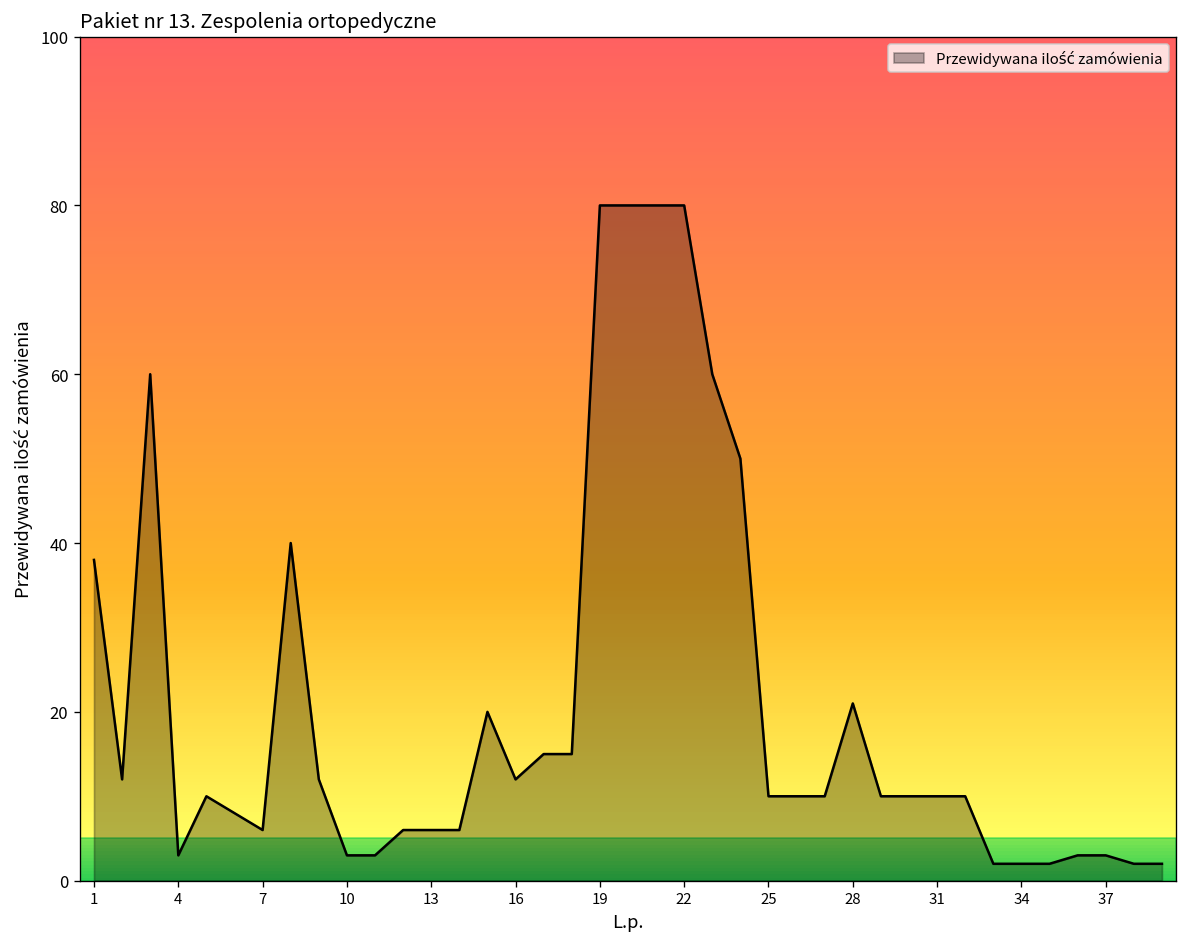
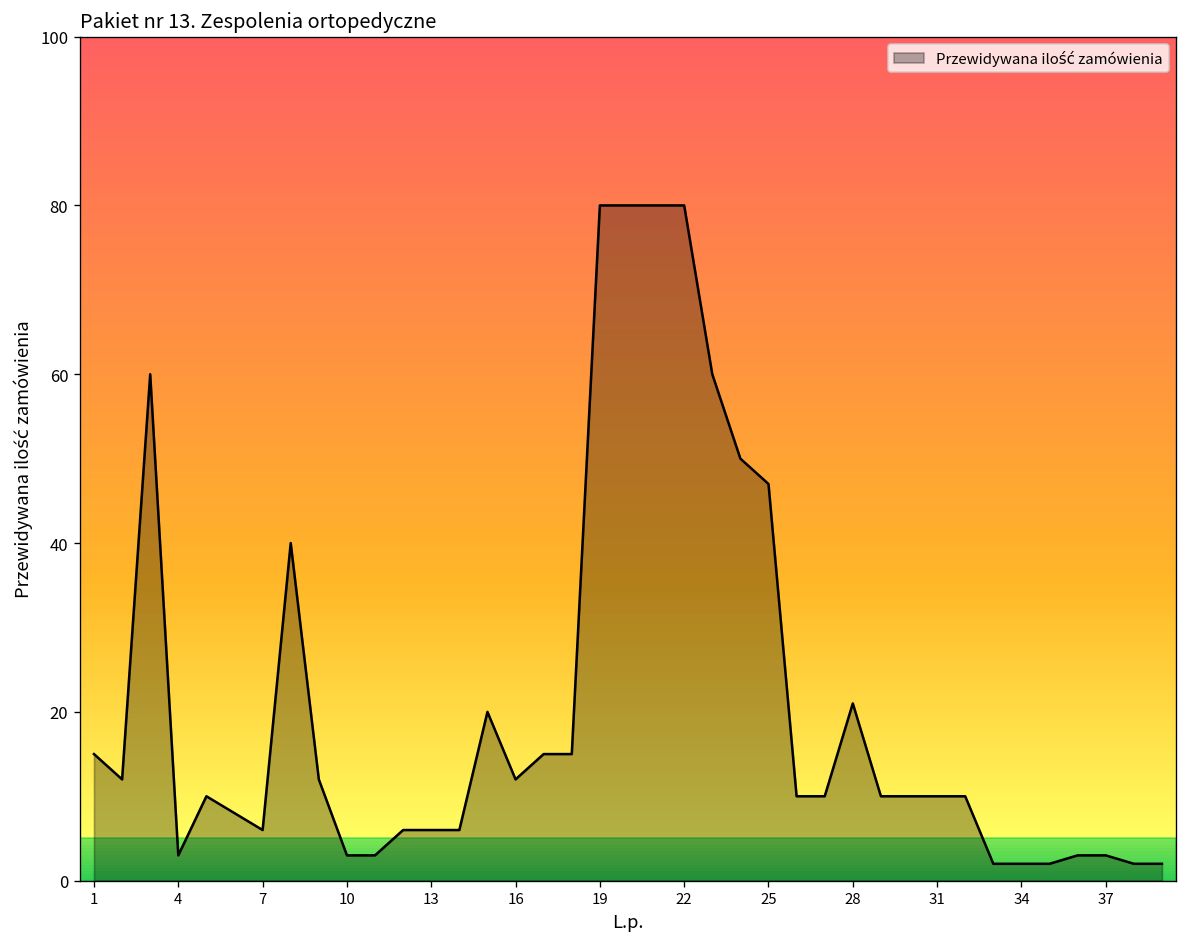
  {
-   "1": 38,
+   "1": 15,
    "7": 6,
    "13": 6,
    "16": 12,
    "19": 80,
    "22": 80,
-   "25": 10,
+   "25": 47,
    "28": 21,
    "31": 10
  }
